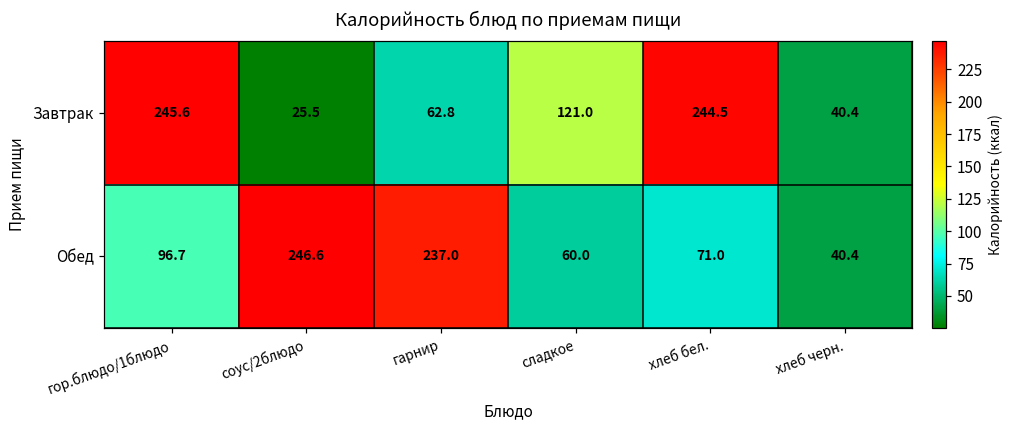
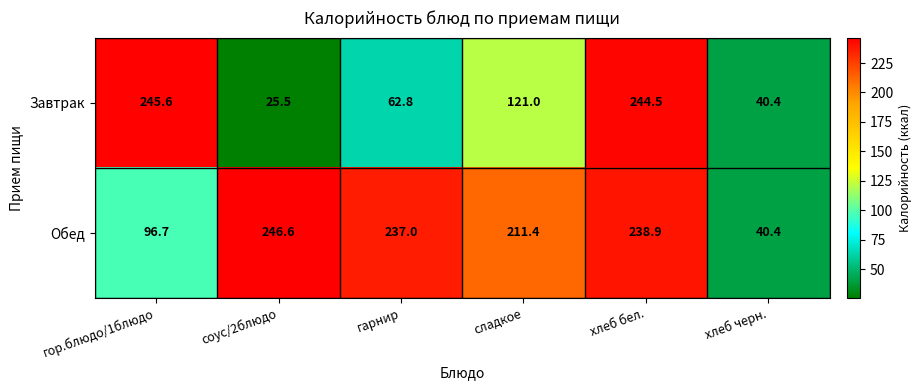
  {
    "Завтрак": {
      "гор.блюдо/1блюдо": 245.6,
      "соус/2блюдо": 25.5,
      "гарнир": 62.8,
      "сладкое": 121.0,
      "хлеб бел.": 244.5,
      "хлеб черн.": 40.4
    },
    "Обед": {
      "гор.блюдо/1блюдо": 96.7,
      "соус/2блюдо": 246.6,
      "гарнир": 237.0,
-     "сладкое": 60.0,
-     "хлеб бел.": 71.0,
+     "сладкое": 211.4,
+     "хлеб бел.": 238.9,
      "хлеб черн.": 40.4
    }
  }
